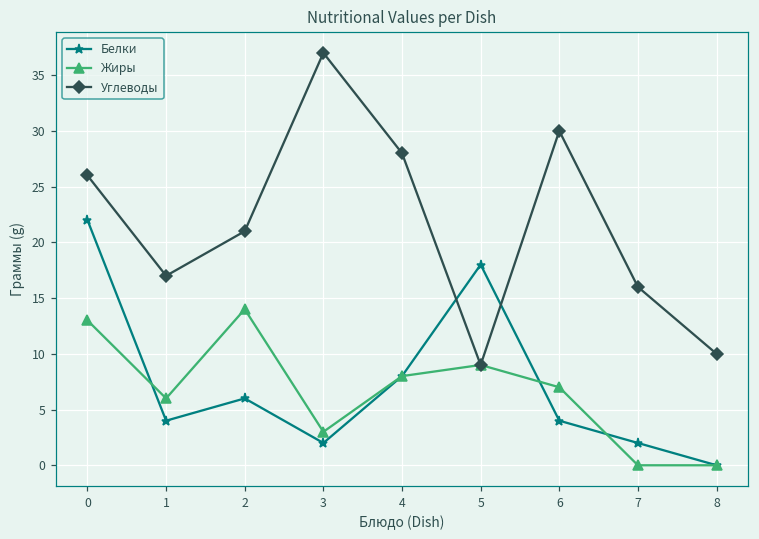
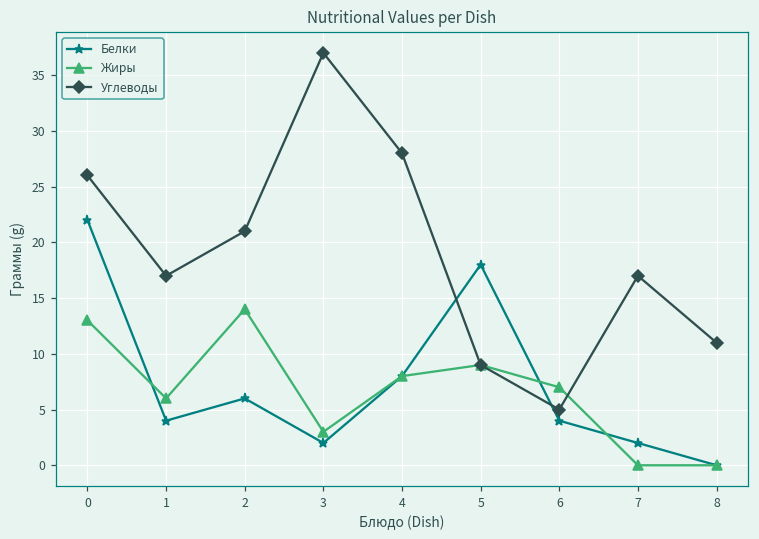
  {
    "Белки": {
      "0": 22,
      "1": 4,
      "2": 6,
      "3": 2,
      "5": 18,
      "6": 4,
      "7": 2
    },
    "Жиры": {
      "0": 13,
      "1": 6,
      "2": 14,
      "3": 3,
      "6": 7,
      "7": 0
    },
    "Углеводы": {
      "0": 26,
      "1": 17,
      "2": 21,
      "3": 37,
      "4": 28,
-     "6": 30,
-     "7": 16,
-     "8": 10
+     "6": 5,
+     "7": 17,
+     "8": 11
    }
  }
